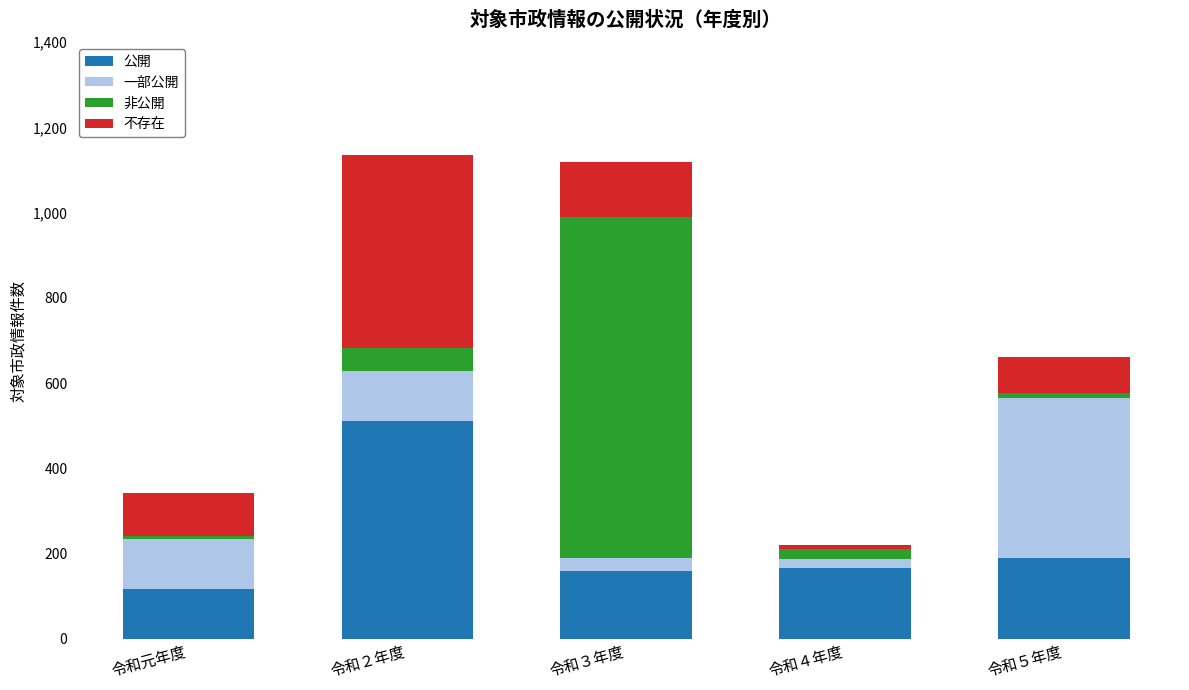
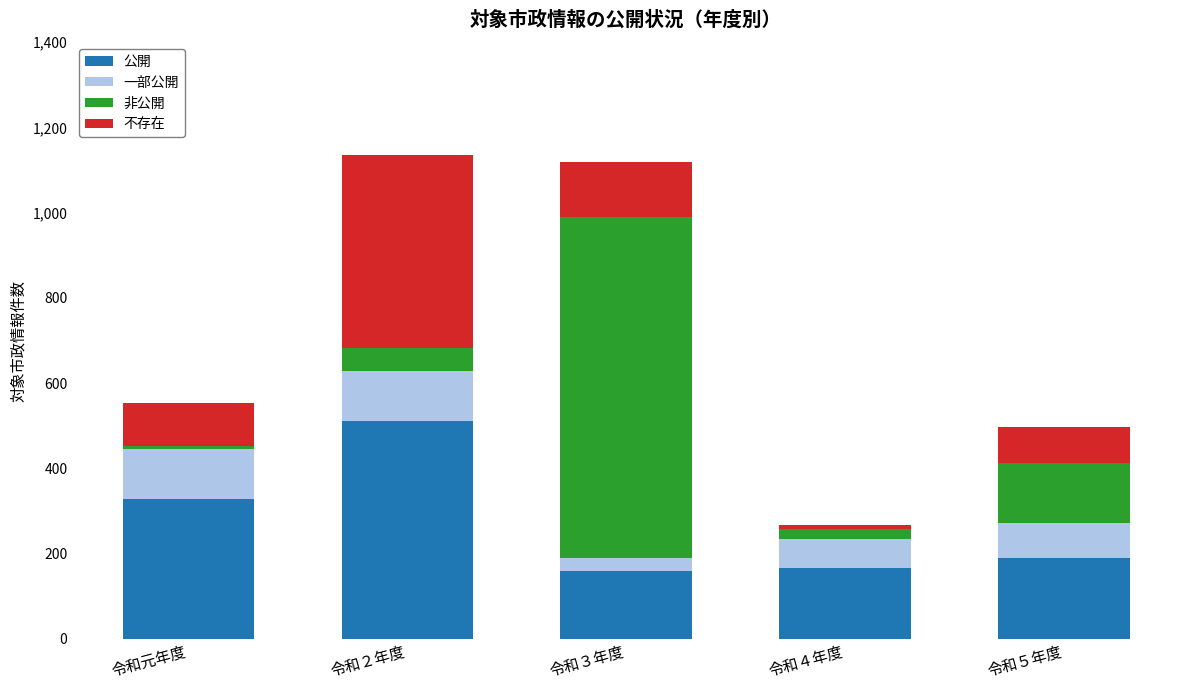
  {
    "公開": {
-     "令和元年度": 120,
+     "令和元年度": 330,
      "令和２年度": 510,
      "令和３年度": 160,
      "令和４年度": 170,
      "令和５年度": 190
    },
    "一部公開": {
      "令和元年度": 120,
      "令和２年度": 120,
      "令和３年度": 30,
-     "令和４年度": 20,
-     "令和５年度": 380
+     "令和４年度": 70,
+     "令和５年度": 80
    },
    "非公開": {
      "令和元年度": 10,
      "令和２年度": 50,
      "令和３年度": 800,
      "令和４年度": 20,
-     "令和５年度": 10
+     "令和５年度": 140
    },
    "不存在": {
      "令和元年度": 100,
      "令和２年度": 450,
      "令和３年度": 130,
      "令和４年度": 10,
      "令和５年度": 90
    }
  }
